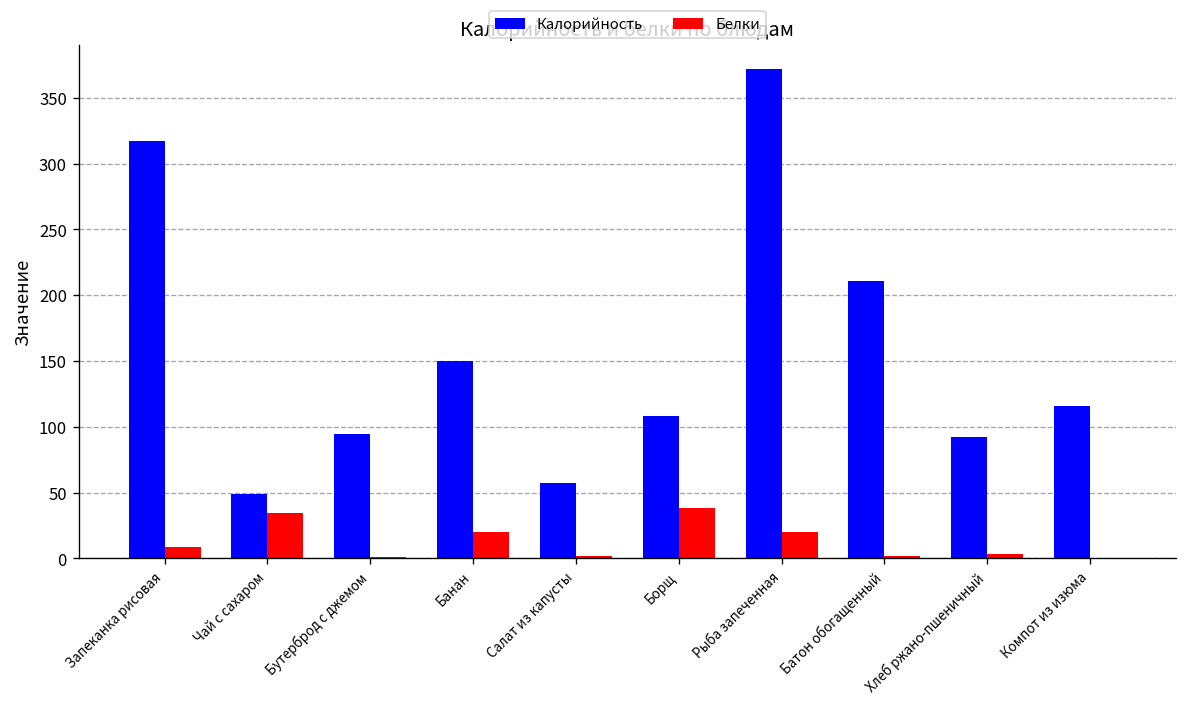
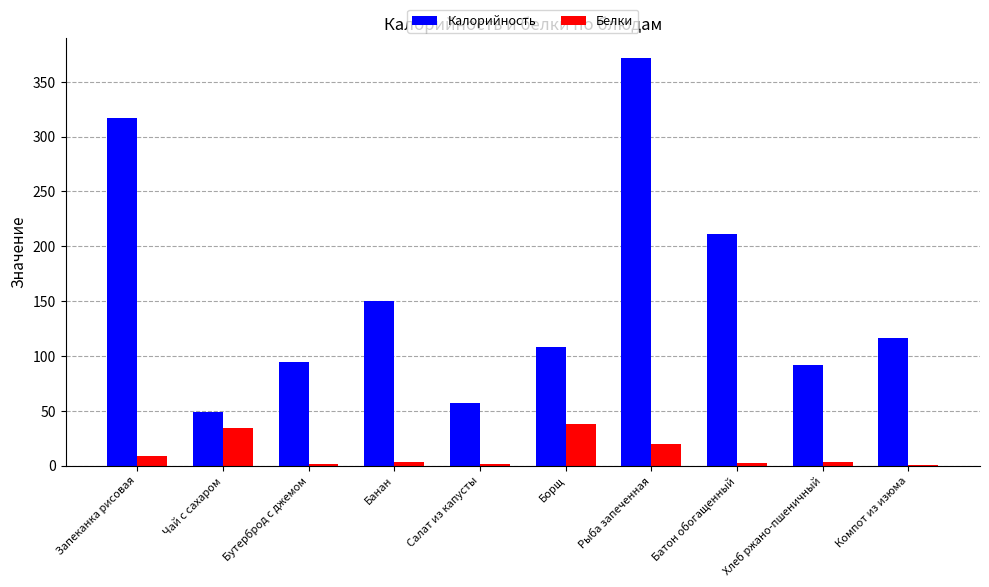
  {
    "Калорийность": {
      "Запеканка рисовая": 317,
      "Чай с сахаром": 49,
      "Бутерброд с джемом": 95,
      "Банан": 150,
      "Салат из капусты": 57,
      "Борщ": 108,
      "Рыба запеченная": 372,
      "Батон обогащенный": 211,
      "Хлеб ржано-пшеничный": 92,
      "Компот из изюма": 116
    },
    "Белки": {
      "Запеканка рисовая": 9,
      "Чай с сахаром": 35,
-     "Банан": 20,
+     "Банан": 3,
      "Борщ": 38,
      "Рыба запеченная": 20,
      "Хлеб ржано-пшеничный": 3
    }
  }
